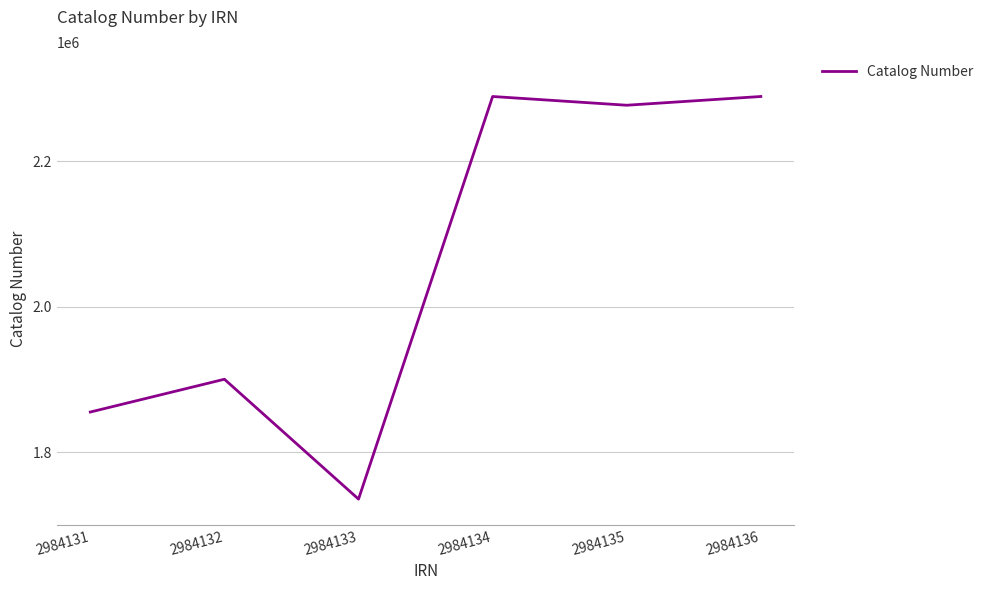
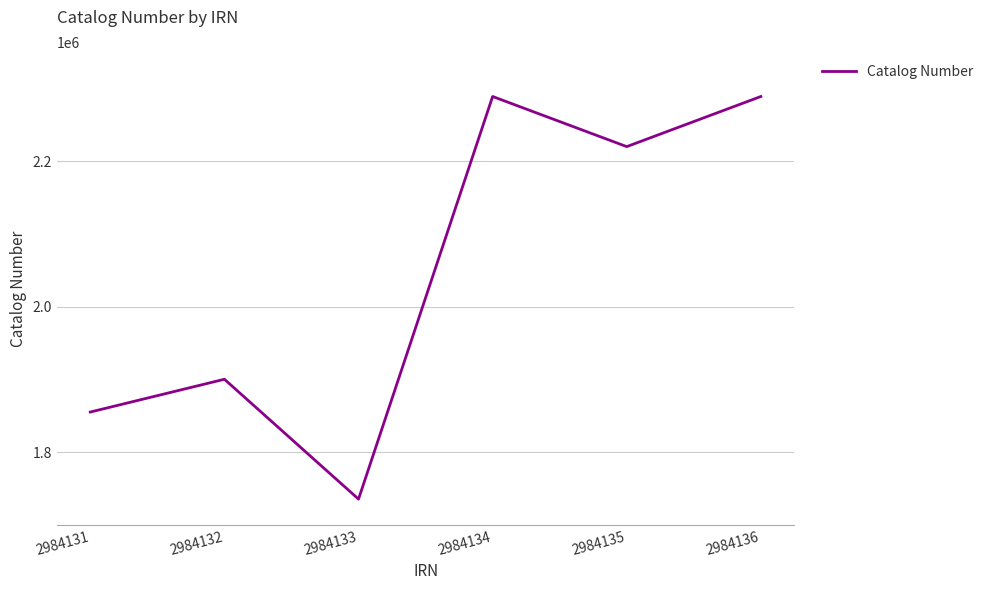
  {
    "2984131": 1860000,
    "2984132": 1900000,
    "2984133": 1740000,
    "2984134": 2290000,
-   "2984135": 2280000,
+   "2984135": 2220000,
    "2984136": 2290000
  }
